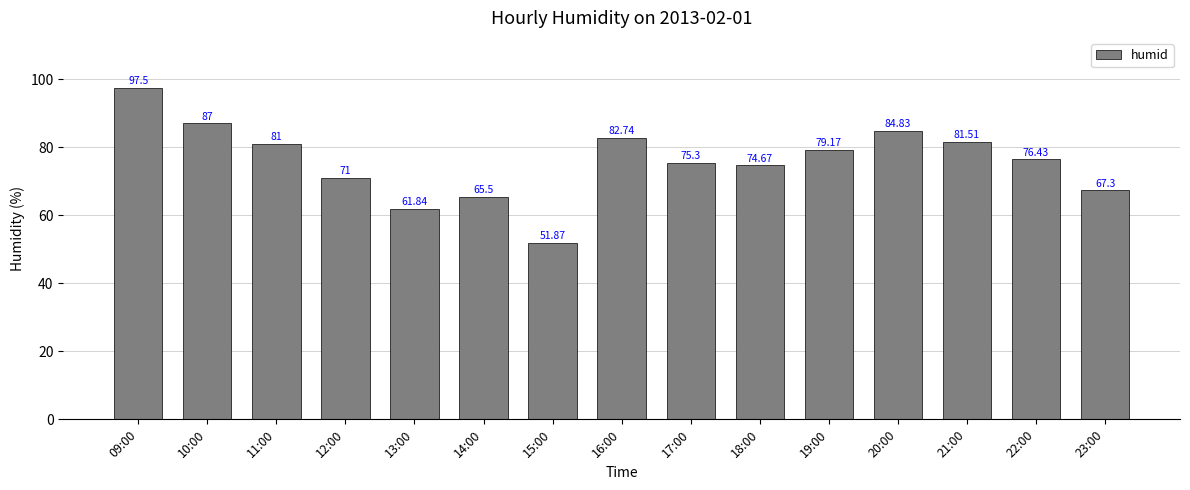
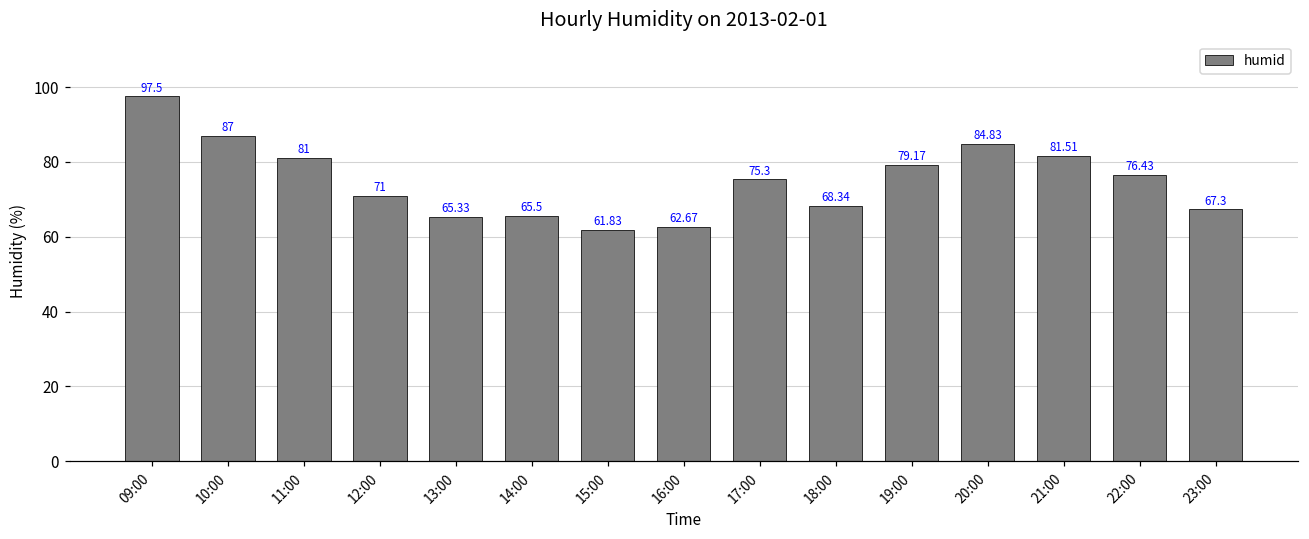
  {
    "09:00": 97.5,
    "10:00": 87,
    "11:00": 81,
    "12:00": 71,
-   "13:00": 61.84,
+   "13:00": 65.33,
    "14:00": 65.5,
-   "15:00": 51.87,
-   "16:00": 82.74,
+   "15:00": 61.83,
+   "16:00": 62.67,
    "17:00": 75.3,
-   "18:00": 74.67,
+   "18:00": 68.34,
    "19:00": 79.17,
    "20:00": 84.83,
    "21:00": 81.51,
    "22:00": 76.43,
    "23:00": 67.3
  }
